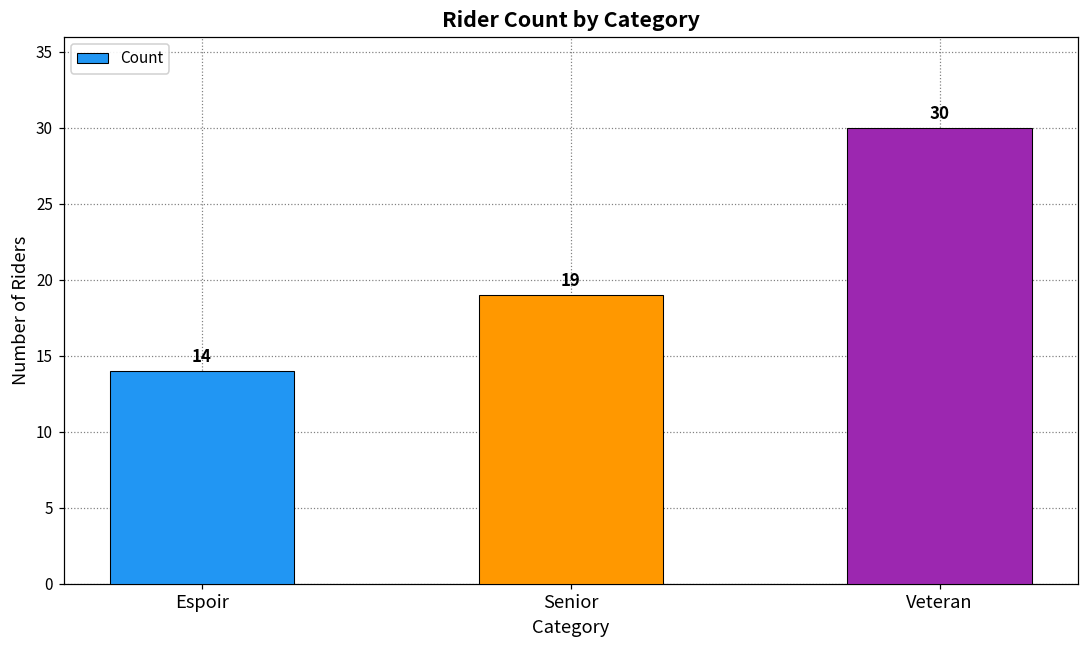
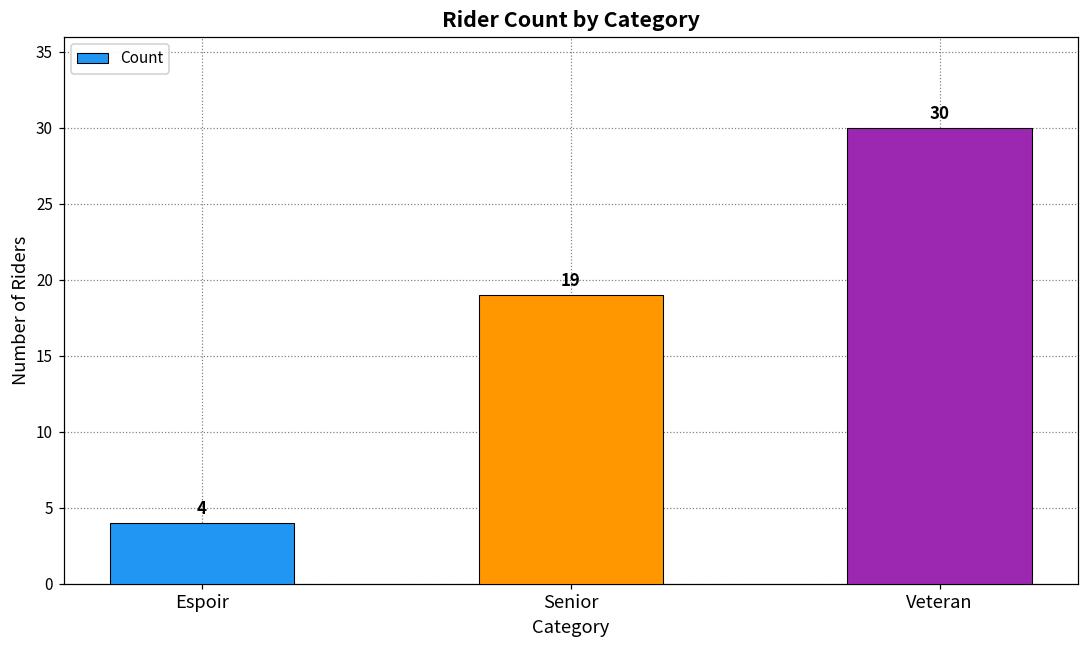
  {
-   "Espoir": 14,
+   "Espoir": 4,
    "Senior": 19,
    "Veteran": 30
  }
